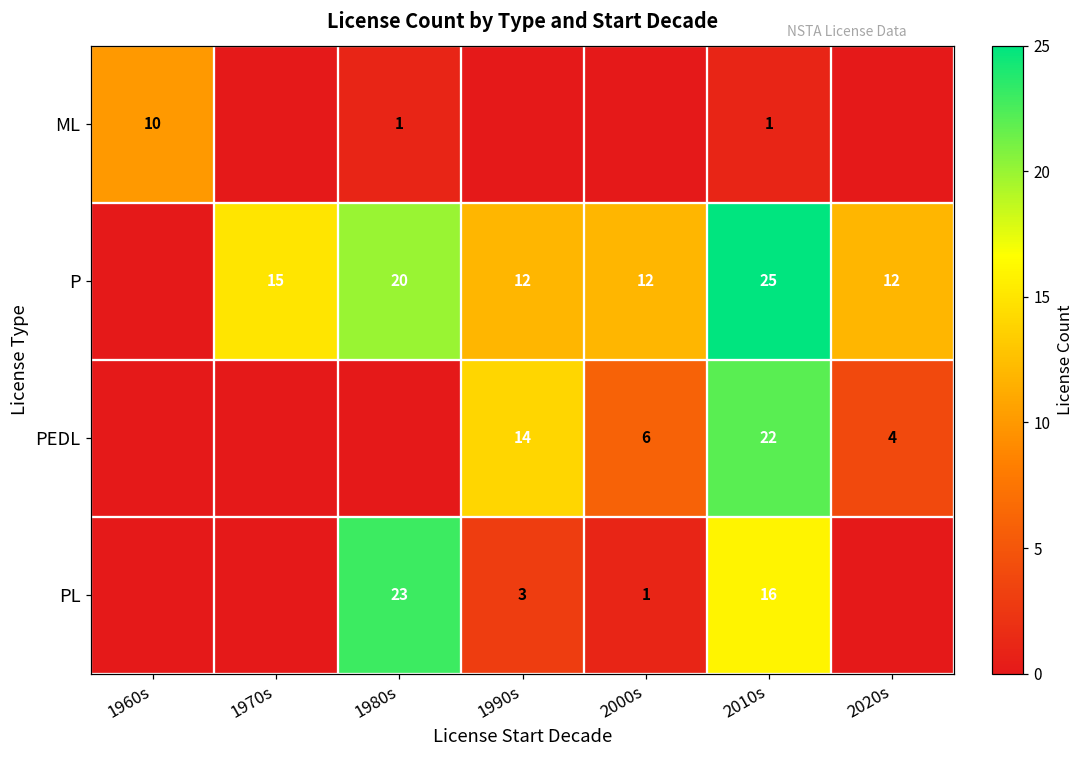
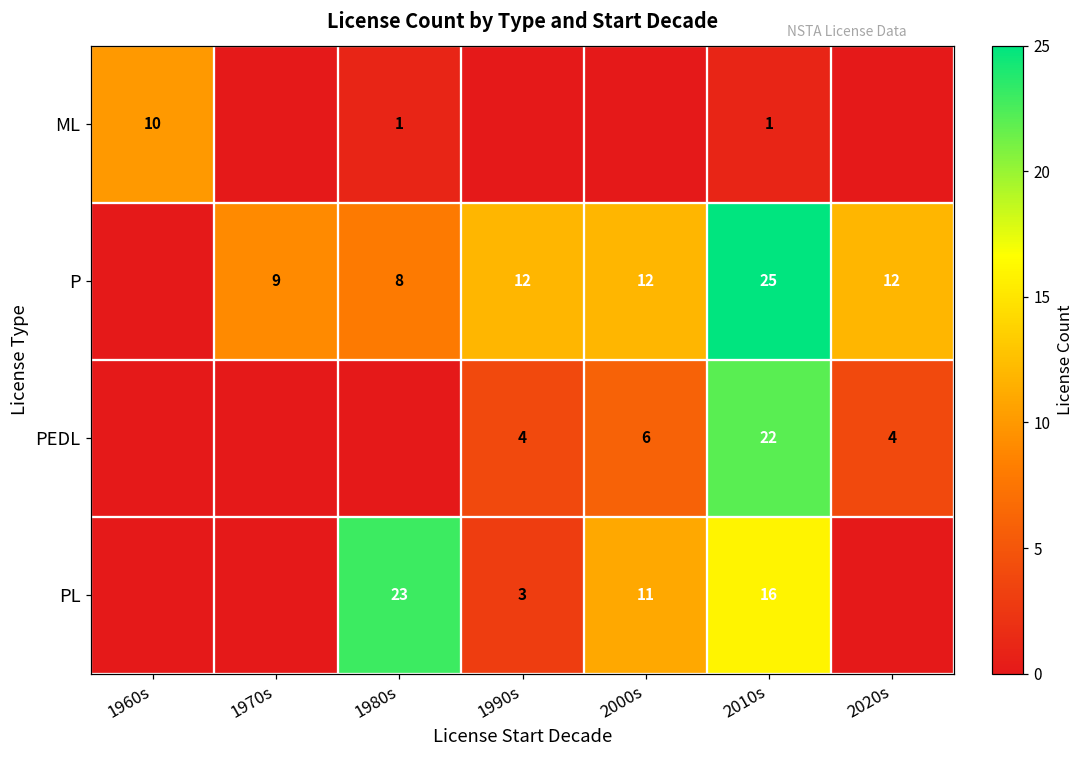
  {
    "ML": {
      "1960s": 10,
      "1980s": 1,
      "2010s": 1
    },
    "P": {
-     "1970s": 15,
-     "1980s": 20,
+     "1970s": 9,
+     "1980s": 8,
      "1990s": 12,
      "2000s": 12,
      "2010s": 25,
      "2020s": 12
    },
    "PEDL": {
-     "1990s": 14,
+     "1990s": 4,
      "2000s": 6,
      "2010s": 22,
      "2020s": 4
    },
    "PL": {
      "1980s": 23,
      "1990s": 3,
-     "2000s": 1,
+     "2000s": 11,
      "2010s": 16
    }
  }
